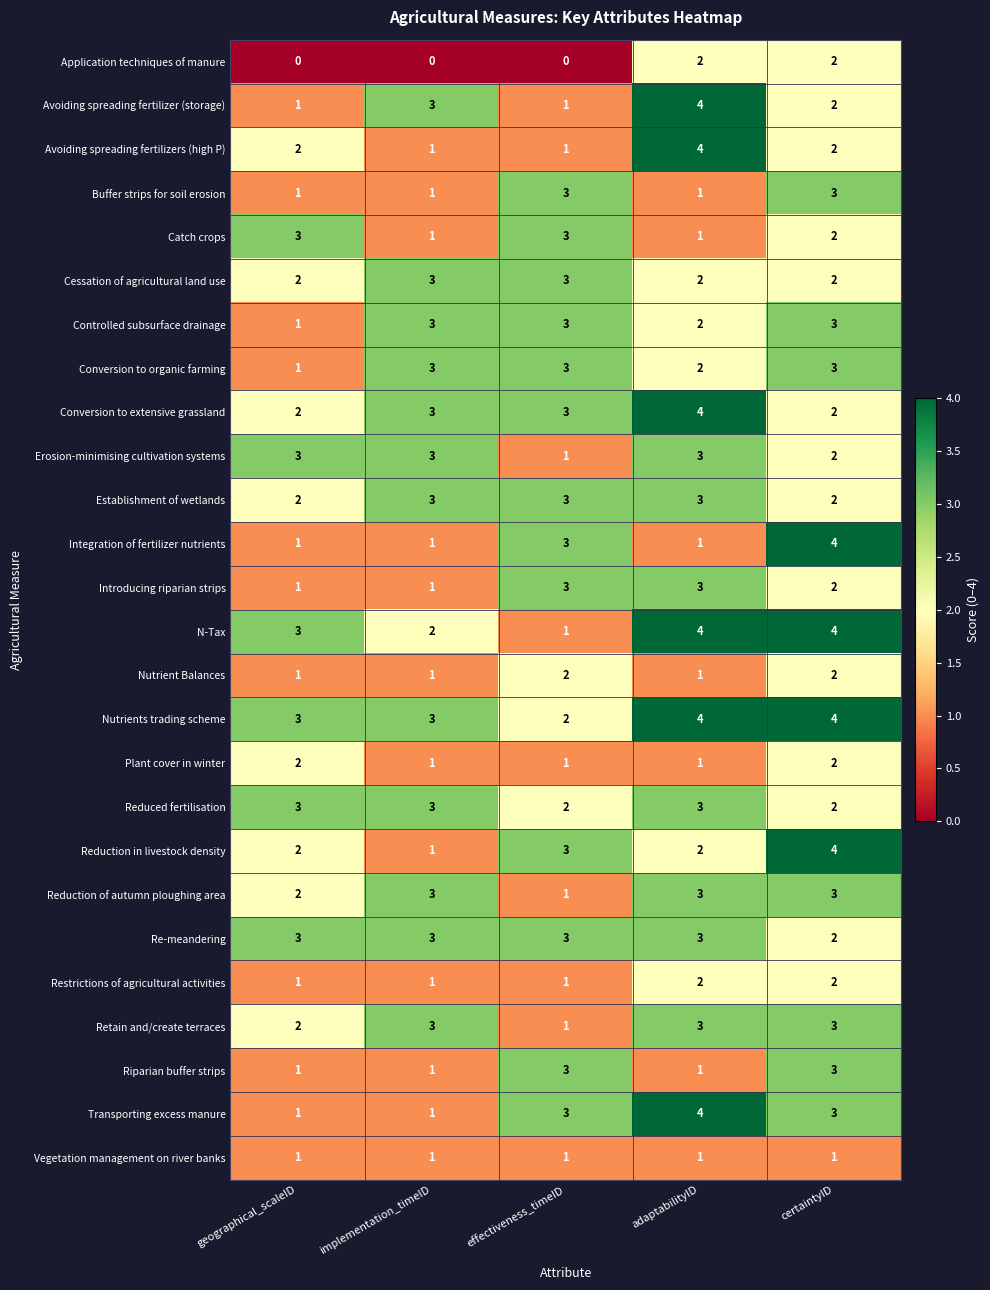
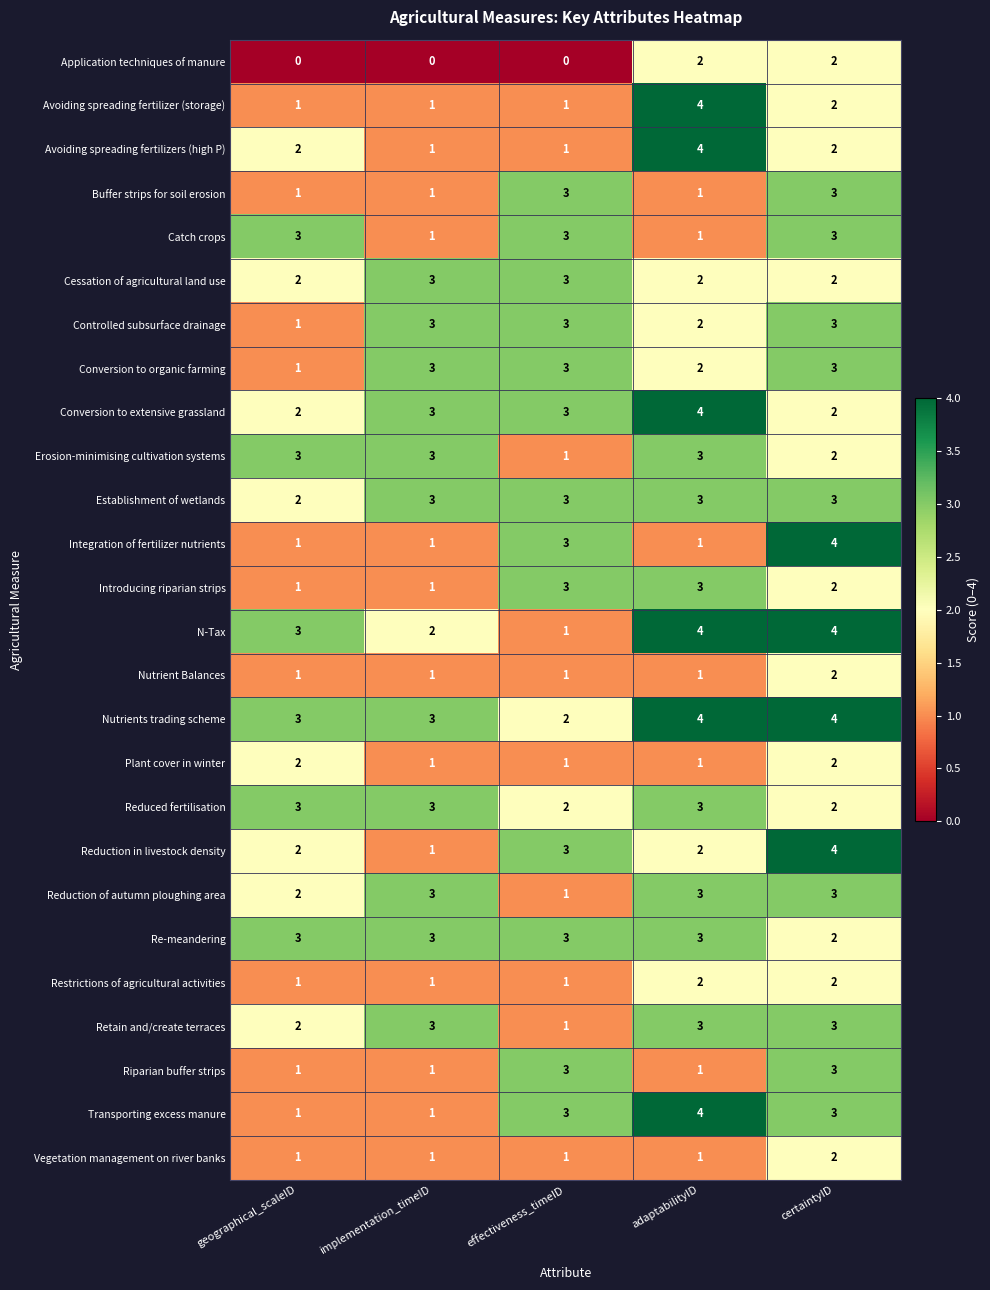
  {
    "Application techniques of manure": {
      "geographical_scaleID": 0,
      "implementation_timeID": 0,
      "effectiveness_timeID": 0,
      "adaptabilityID": 2,
      "certaintyID": 2
    },
    "Avoiding spreading fertilizer (storage)": {
      "geographical_scaleID": 1,
-     "implementation_timeID": 3,
+     "implementation_timeID": 1,
      "effectiveness_timeID": 1,
      "adaptabilityID": 4,
      "certaintyID": 2
    },
    "Avoiding spreading fertilizers (high P)": {
      "geographical_scaleID": 2,
      "implementation_timeID": 1,
      "effectiveness_timeID": 1,
      "adaptabilityID": 4,
      "certaintyID": 2
    },
    "Buffer strips for soil erosion": {
      "geographical_scaleID": 1,
      "implementation_timeID": 1,
      "effectiveness_timeID": 3,
      "adaptabilityID": 1,
      "certaintyID": 3
    },
    "Catch crops": {
      "geographical_scaleID": 3,
      "implementation_timeID": 1,
      "effectiveness_timeID": 3,
      "adaptabilityID": 1,
-     "certaintyID": 2
+     "certaintyID": 3
    },
    "Cessation of agricultural land use": {
      "geographical_scaleID": 2,
      "implementation_timeID": 3,
      "effectiveness_timeID": 3,
      "adaptabilityID": 2,
      "certaintyID": 2
    },
    "Controlled subsurface drainage": {
      "geographical_scaleID": 1,
      "implementation_timeID": 3,
      "effectiveness_timeID": 3,
      "adaptabilityID": 2,
      "certaintyID": 3
    },
    "Conversion to organic farming": {
      "geographical_scaleID": 1,
      "implementation_timeID": 3,
      "effectiveness_timeID": 3,
      "adaptabilityID": 2,
      "certaintyID": 3
    },
    "Conversion to extensive grassland": {
      "geographical_scaleID": 2,
      "implementation_timeID": 3,
      "effectiveness_timeID": 3,
      "adaptabilityID": 4,
      "certaintyID": 2
    },
    "Erosion-minimising cultivation systems": {
      "geographical_scaleID": 3,
      "implementation_timeID": 3,
      "effectiveness_timeID": 1,
      "adaptabilityID": 3,
      "certaintyID": 2
    },
    "Establishment of wetlands": {
      "geographical_scaleID": 2,
      "implementation_timeID": 3,
      "effectiveness_timeID": 3,
      "adaptabilityID": 3,
-     "certaintyID": 2
+     "certaintyID": 3
    },
    "Integration of fertilizer nutrients": {
      "geographical_scaleID": 1,
      "implementation_timeID": 1,
      "effectiveness_timeID": 3,
      "adaptabilityID": 1,
      "certaintyID": 4
    },
    "Introducing riparian strips": {
      "geographical_scaleID": 1,
      "implementation_timeID": 1,
      "effectiveness_timeID": 3,
      "adaptabilityID": 3,
      "certaintyID": 2
    },
    "N-Tax": {
      "geographical_scaleID": 3,
      "implementation_timeID": 2,
      "effectiveness_timeID": 1,
      "adaptabilityID": 4,
      "certaintyID": 4
    },
    "Nutrient Balances": {
      "geographical_scaleID": 1,
      "implementation_timeID": 1,
-     "effectiveness_timeID": 2,
+     "effectiveness_timeID": 1,
      "adaptabilityID": 1,
      "certaintyID": 2
    },
    "Nutrients trading scheme": {
      "geographical_scaleID": 3,
      "implementation_timeID": 3,
      "effectiveness_timeID": 2,
      "adaptabilityID": 4,
      "certaintyID": 4
    },
    "Plant cover in winter": {
      "geographical_scaleID": 2,
      "implementation_timeID": 1,
      "effectiveness_timeID": 1,
      "adaptabilityID": 1,
      "certaintyID": 2
    },
    "Reduced fertilisation": {
      "geographical_scaleID": 3,
      "implementation_timeID": 3,
      "effectiveness_timeID": 2,
      "adaptabilityID": 3,
      "certaintyID": 2
    },
    "Reduction in livestock density": {
      "geographical_scaleID": 2,
      "implementation_timeID": 1,
      "effectiveness_timeID": 3,
      "adaptabilityID": 2,
      "certaintyID": 4
    },
    "Reduction of autumn ploughing area": {
      "geographical_scaleID": 2,
      "implementation_timeID": 3,
      "effectiveness_timeID": 1,
      "adaptabilityID": 3,
      "certaintyID": 3
    },
    "Re-meandering": {
      "geographical_scaleID": 3,
      "implementation_timeID": 3,
      "effectiveness_timeID": 3,
      "adaptabilityID": 3,
      "certaintyID": 2
    },
    "Restrictions of agricultural activities": {
      "geographical_scaleID": 1,
      "implementation_timeID": 1,
      "effectiveness_timeID": 1,
      "adaptabilityID": 2,
      "certaintyID": 2
    },
    "Retain and/create terraces": {
      "geographical_scaleID": 2,
      "implementation_timeID": 3,
      "effectiveness_timeID": 1,
      "adaptabilityID": 3,
      "certaintyID": 3
    },
    "Riparian buffer strips": {
      "geographical_scaleID": 1,
      "implementation_timeID": 1,
      "effectiveness_timeID": 3,
      "adaptabilityID": 1,
      "certaintyID": 3
    },
    "Transporting excess manure": {
      "geographical_scaleID": 1,
      "implementation_timeID": 1,
      "effectiveness_timeID": 3,
      "adaptabilityID": 4,
      "certaintyID": 3
    },
    "Vegetation management on river banks": {
      "geographical_scaleID": 1,
      "implementation_timeID": 1,
      "effectiveness_timeID": 1,
      "adaptabilityID": 1,
-     "certaintyID": 1
+     "certaintyID": 2
    }
  }
